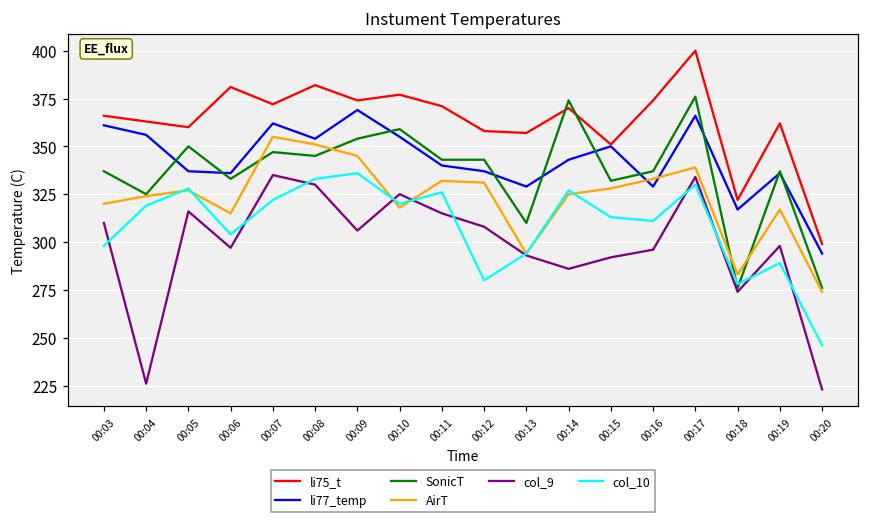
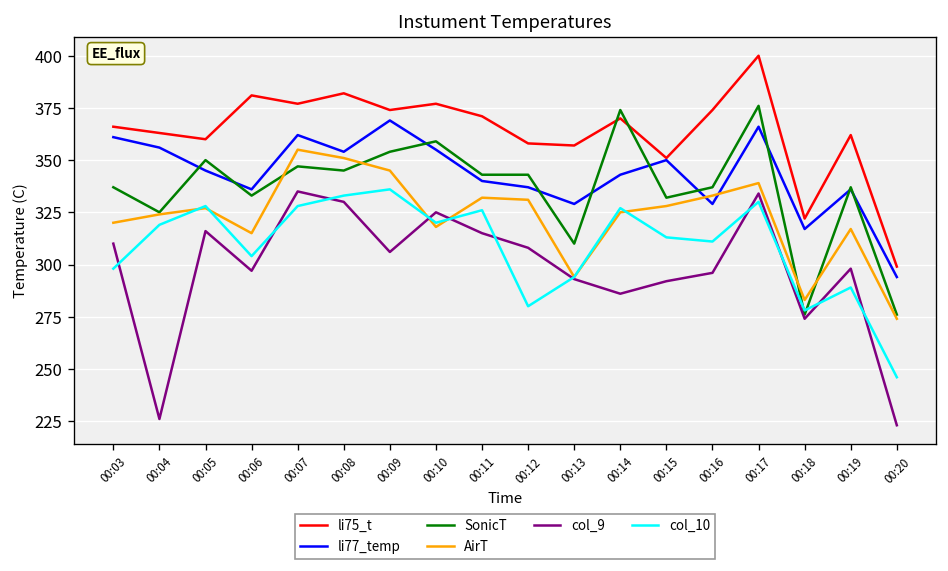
  {
    "li75_t": {
      "00:03": 366,
      "00:04": 363,
      "00:05": 360,
      "00:06": 381,
-     "00:07": 372,
+     "00:07": 377,
      "00:08": 382,
      "00:09": 374,
      "00:10": 377,
      "00:11": 371,
      "00:12": 358,
      "00:13": 357,
      "00:14": 370,
      "00:16": 374,
      "00:17": 400,
      "00:18": 322,
      "00:19": 362,
      "00:20": 299
    },
    "li77_temp": {
      "00:03": 361,
      "00:04": 356,
-     "00:05": 337,
+     "00:05": 345,
      "00:06": 336,
      "00:07": 362,
      "00:08": 354,
      "00:09": 369,
      "00:10": 355,
      "00:11": 340,
      "00:12": 337,
      "00:13": 329,
      "00:14": 343,
      "00:16": 329,
      "00:17": 366,
      "00:18": 317,
      "00:20": 294
    },
    "SonicT": {
      "00:03": 337,
      "00:05": 350,
      "00:06": 333,
      "00:07": 347,
      "00:08": 345,
      "00:09": 354,
      "00:10": 359,
      "00:11": 343,
      "00:12": 343,
      "00:13": 310,
      "00:14": 374,
      "00:15": 332,
      "00:16": 337,
      "00:17": 376,
      "00:18": 276,
      "00:20": 276
    },
    "AirT": {
      "00:03": 320,
      "00:06": 315,
      "00:07": 355,
      "00:08": 351,
      "00:09": 345,
      "00:10": 318,
      "00:11": 332,
      "00:12": 331,
      "00:14": 325,
      "00:15": 328,
      "00:16": 333,
      "00:17": 339,
      "00:18": 283,
      "00:19": 317,
      "00:20": 274
    },
    "col_9": {
      "00:03": 310,
      "00:04": 226,
      "00:05": 316,
      "00:06": 297,
      "00:07": 335,
      "00:08": 330,
      "00:09": 306,
      "00:10": 325,
      "00:11": 315,
      "00:12": 308,
      "00:14": 286,
      "00:15": 292,
      "00:16": 296,
      "00:17": 334,
      "00:18": 274,
      "00:19": 298,
      "00:20": 223
    },
    "col_10": {
      "00:03": 298,
      "00:04": 319,
      "00:06": 304,
-     "00:07": 322,
+     "00:07": 328,
      "00:08": 333,
      "00:09": 336,
      "00:10": 320,
      "00:11": 326,
      "00:12": 280,
      "00:14": 327,
      "00:15": 313,
      "00:16": 311,
      "00:17": 330,
      "00:18": 278,
      "00:19": 289,
      "00:20": 246
    }
  }
